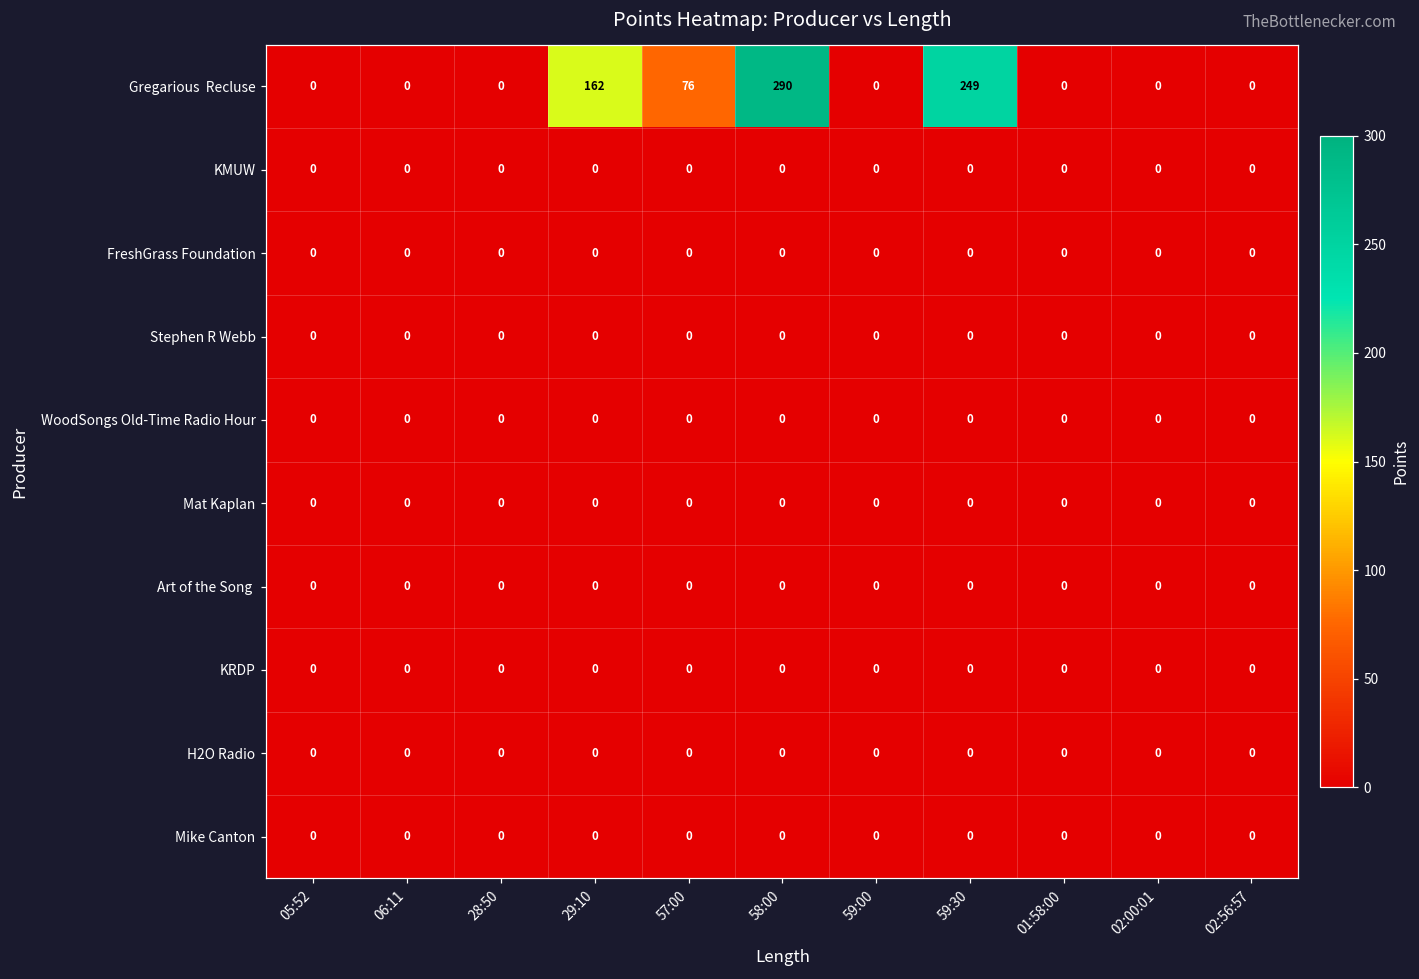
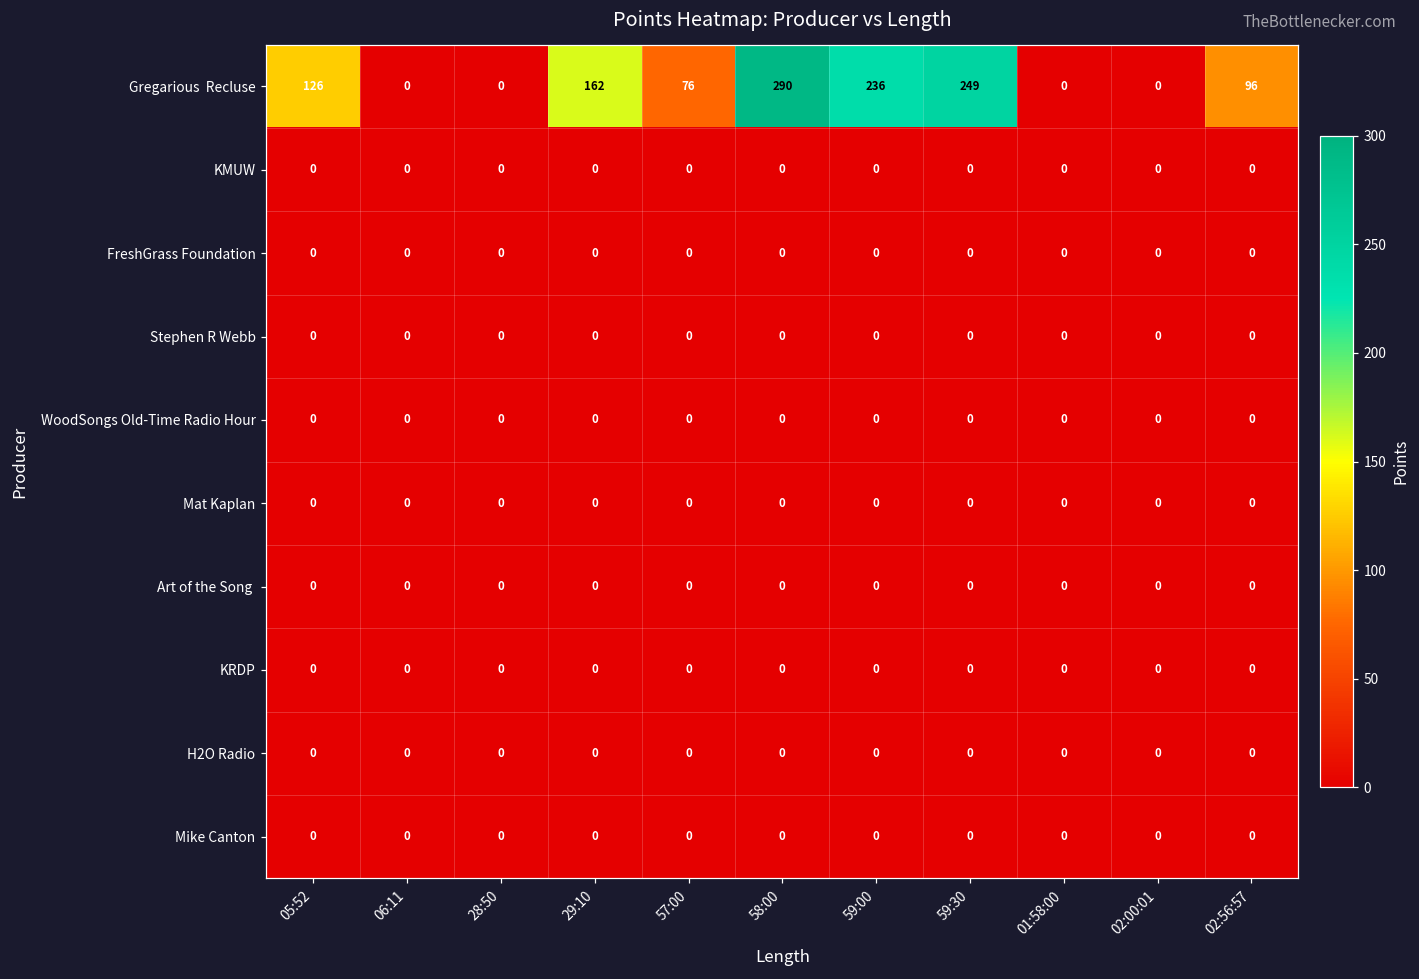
  {
    "Gregarious Recluse": {
-     "05:52": 0,
+     "05:52": 126,
      "06:11": 0,
      "28:50": 0,
      "29:10": 162,
      "57:00": 76,
      "58:00": 290,
-     "59:00": 0,
+     "59:00": 236,
      "59:30": 249,
      "01:58:00": 0,
      "02:00:01": 0,
-     "02:56:57": 0
+     "02:56:57": 96
    },
    "KMUW": {
      "05:52": 0,
      "06:11": 0,
      "28:50": 0,
      "29:10": 0,
      "57:00": 0,
      "58:00": 0,
      "59:00": 0,
      "59:30": 0,
      "01:58:00": 0,
      "02:00:01": 0,
      "02:56:57": 0
    },
    "FreshGrass Foundation": {
      "05:52": 0,
      "06:11": 0,
      "28:50": 0,
      "29:10": 0,
      "57:00": 0,
      "58:00": 0,
      "59:00": 0,
      "59:30": 0,
      "01:58:00": 0,
      "02:00:01": 0,
      "02:56:57": 0
    },
    "Stephen R Webb": {
      "05:52": 0,
      "06:11": 0,
      "28:50": 0,
      "29:10": 0,
      "57:00": 0,
      "58:00": 0,
      "59:00": 0,
      "59:30": 0,
      "01:58:00": 0,
      "02:00:01": 0,
      "02:56:57": 0
    },
    "WoodSongs Old-Time Radio Hour": {
      "05:52": 0,
      "06:11": 0,
      "28:50": 0,
      "29:10": 0,
      "57:00": 0,
      "58:00": 0,
      "59:00": 0,
      "59:30": 0,
      "01:58:00": 0,
      "02:00:01": 0,
      "02:56:57": 0
    },
    "Mat Kaplan": {
      "05:52": 0,
      "06:11": 0,
      "28:50": 0,
      "29:10": 0,
      "57:00": 0,
      "58:00": 0,
      "59:00": 0,
      "59:30": 0,
      "01:58:00": 0,
      "02:00:01": 0,
      "02:56:57": 0
    },
    "Art of the Song": {
      "05:52": 0,
      "06:11": 0,
      "28:50": 0,
      "29:10": 0,
      "57:00": 0,
      "58:00": 0,
      "59:00": 0,
      "59:30": 0,
      "01:58:00": 0,
      "02:00:01": 0,
      "02:56:57": 0
    },
    "KRDP": {
      "05:52": 0,
      "06:11": 0,
      "28:50": 0,
      "29:10": 0,
      "57:00": 0,
      "58:00": 0,
      "59:00": 0,
      "59:30": 0,
      "01:58:00": 0,
      "02:00:01": 0,
      "02:56:57": 0
    },
    "H2O Radio": {
      "05:52": 0,
      "06:11": 0,
      "28:50": 0,
      "29:10": 0,
      "57:00": 0,
      "58:00": 0,
      "59:00": 0,
      "59:30": 0,
      "01:58:00": 0,
      "02:00:01": 0,
      "02:56:57": 0
    },
    "Mike Canton": {
      "05:52": 0,
      "06:11": 0,
      "28:50": 0,
      "29:10": 0,
      "57:00": 0,
      "58:00": 0,
      "59:00": 0,
      "59:30": 0,
      "01:58:00": 0,
      "02:00:01": 0,
      "02:56:57": 0
    }
  }
